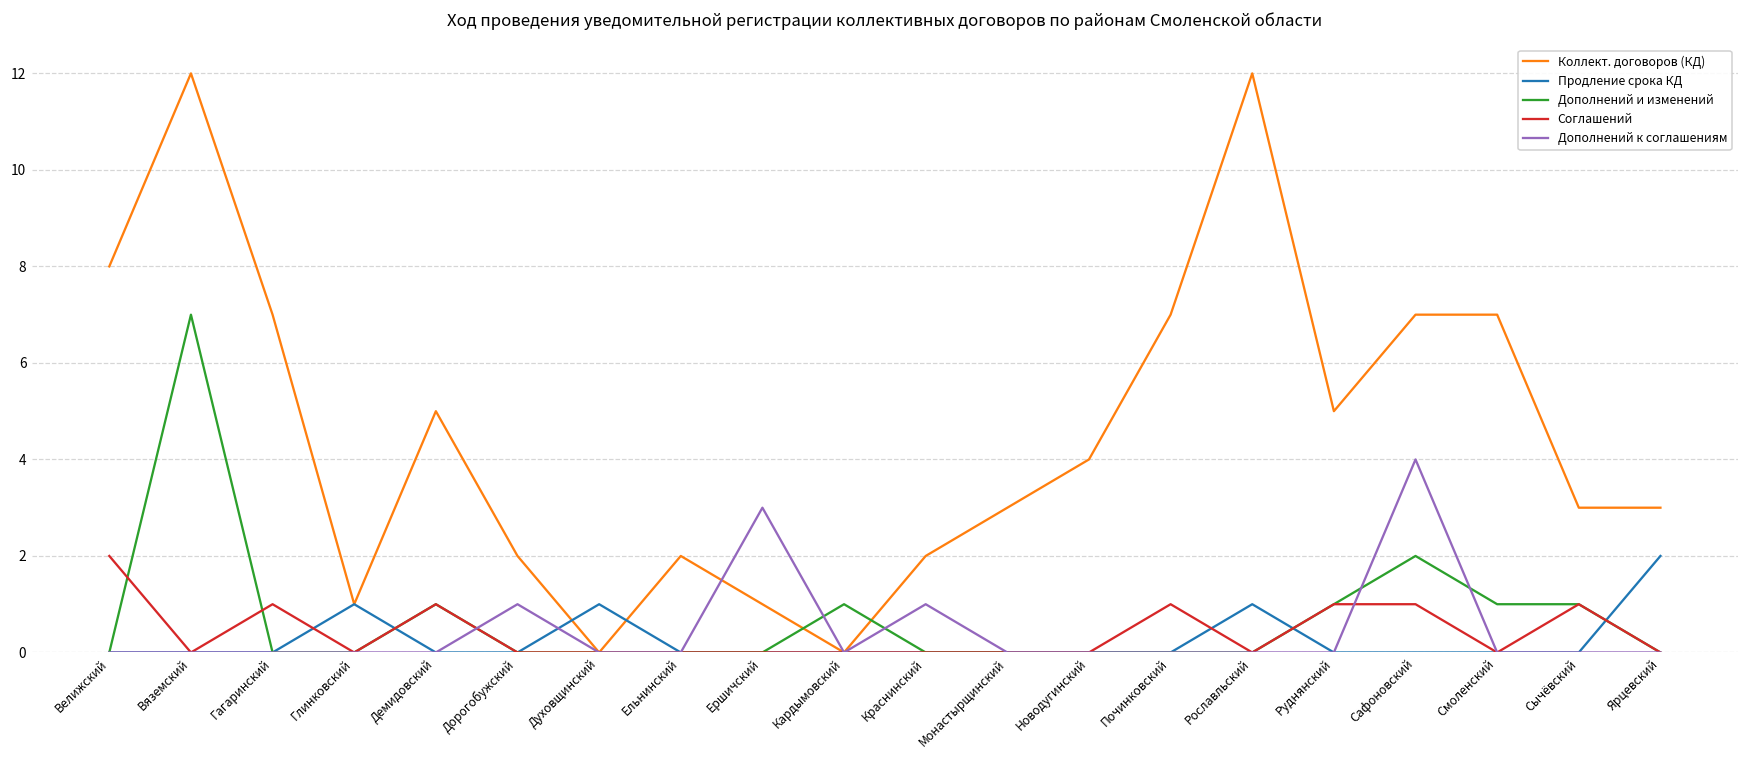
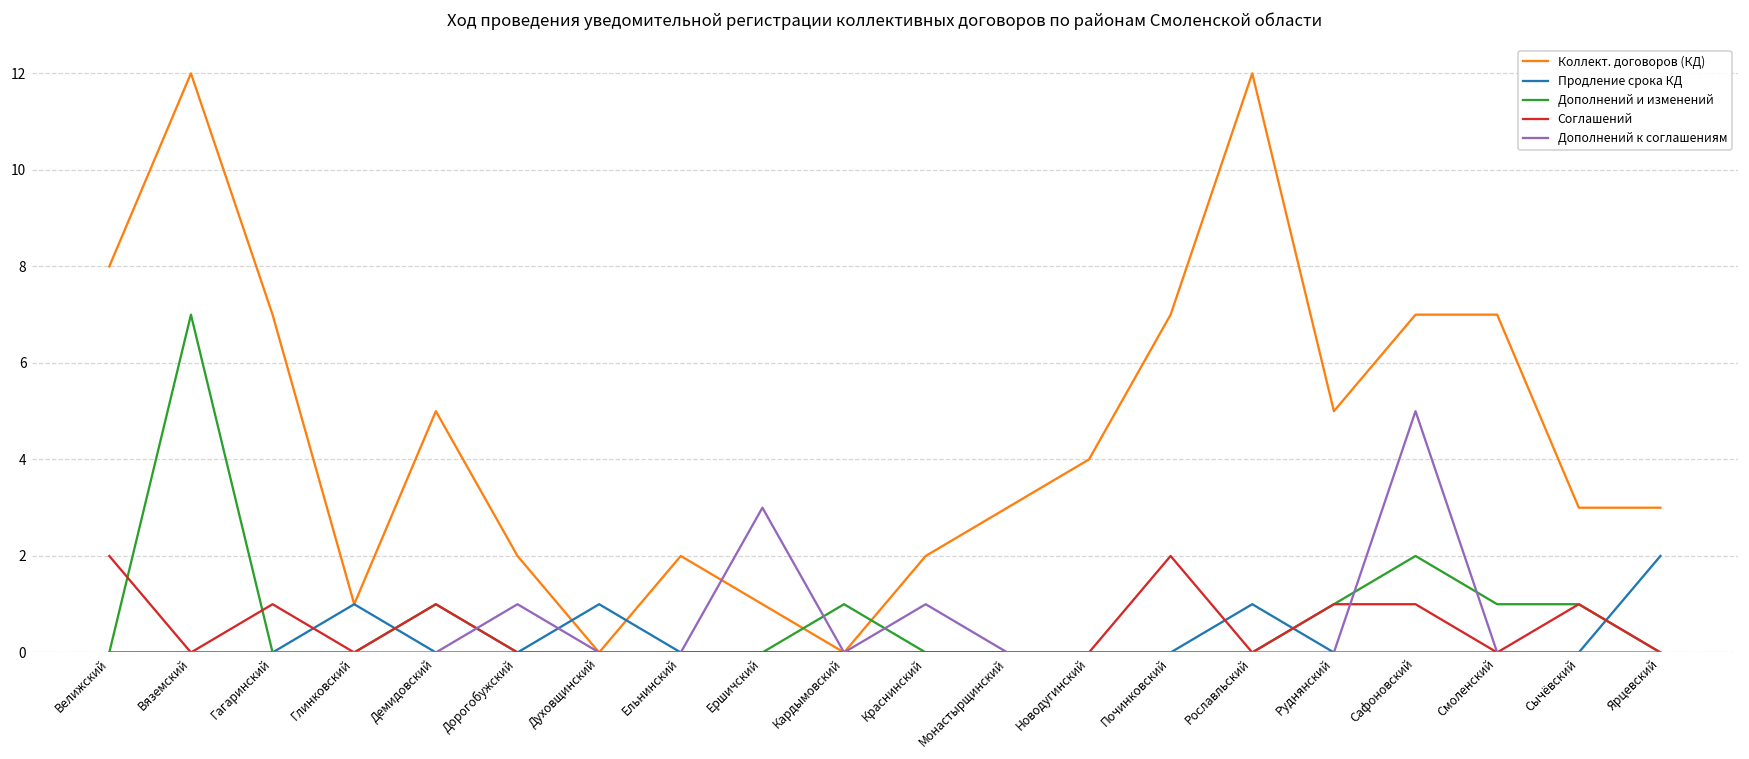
  {
    "Коллект. договоров (КД)": {
      "Велижский": 8,
      "Вяземский": 12,
      "Гагаринский": 7,
      "Демидовский": 5,
      "Дорогобужский": 2,
      "Ельнинский": 2,
      "Ершичский": 1,
      "Краснинский": 2,
      "Монастырщинский": 3,
      "Новодугинский": 4,
      "Починковский": 7,
      "Рославльский": 12,
      "Руднянский": 5,
      "Сафоновский": 7,
      "Смоленский": 7,
      "Сычёвский": 3,
      "Ярцевский": 3
    },
    "Продление срока КД": {
      "Духовщинский": 1,
      "Рославльский": 1,
      "Сафоновский": 0,
      "Ярцевский": 2
    },
    "Дополнений и изменений": {
      "Вяземский": 7,
      "Кардымовский": 1,
      "Сафоновский": 2,
      "Смоленский": 1
    },
    "Соглашений": {
      "Велижский": 2,
      "Гагаринский": 1,
-     "Починковский": 1,
+     "Починковский": 2,
      "Сафоновский": 1
    },
    "Дополнений к соглашениям": {
      "Дорогобужский": 1,
      "Ершичский": 3,
      "Краснинский": 1,
-     "Сафоновский": 4
+     "Сафоновский": 5
    }
  }
